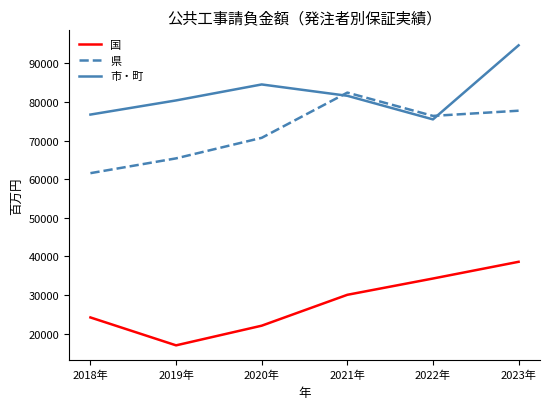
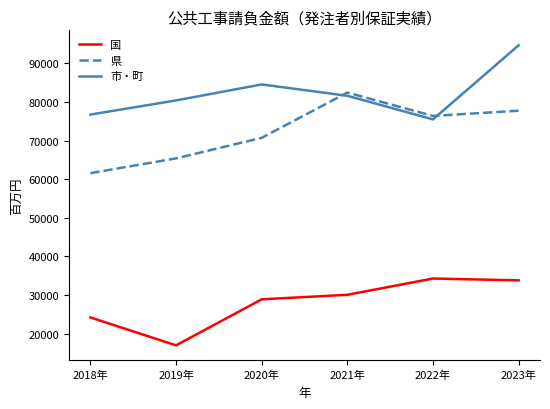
  {
    "国": {
      "2018年": 24000,
      "2019年": 17000,
-     "2020年": 22000,
+     "2020年": 29000,
      "2021年": 30000,
      "2022年": 34000,
-     "2023年": 39000
+     "2023年": 34000
    }
  }
